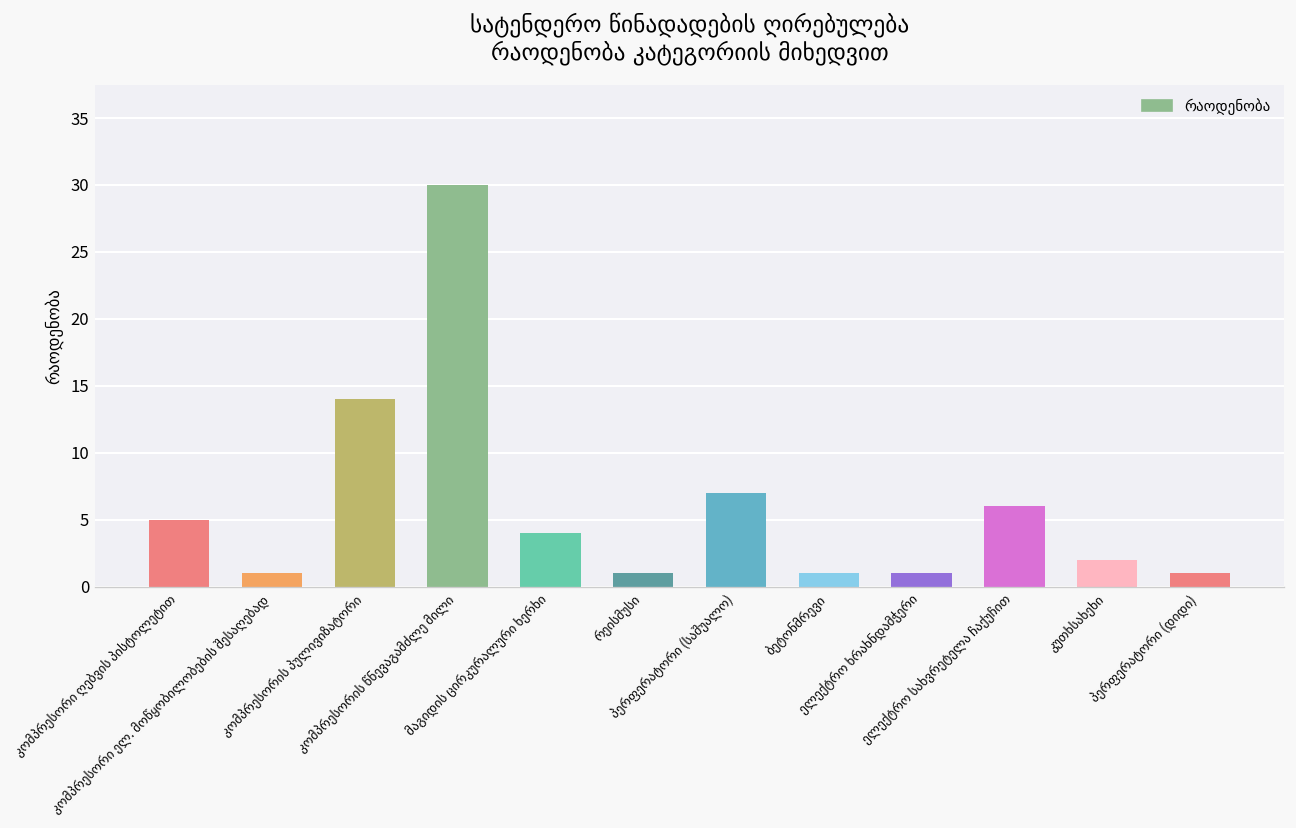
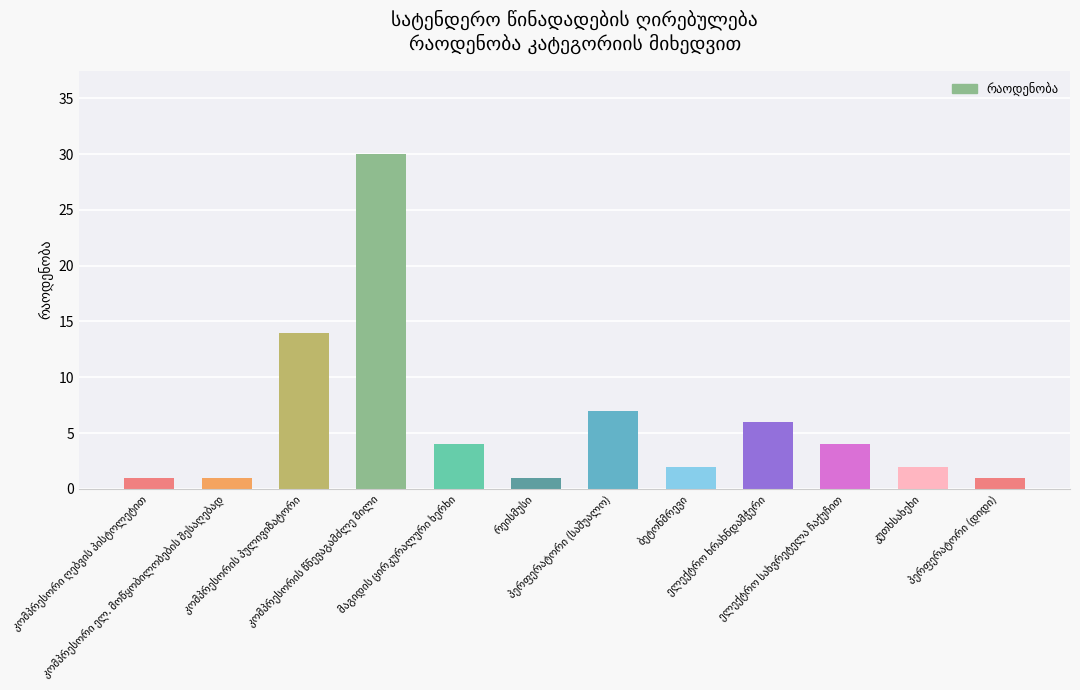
  {
-   "კომპრესორი ღებვის პისტოლეტით": 5,
+   "კომპრესორი ღებვის პისტოლეტით": 1,
    "კომპრესორი ელ. მოწყობილობების შესაღებად": 1,
    "კომპრესორის პულივიზატორი": 14,
    "კომპრესორის წნევაგამძლე მილი": 30,
    "მაგიდის ცირკურალური ხერხი": 4,
    "რეისმუსი": 1,
    "პერფერატორი (საშუალო)": 7,
-   "ბეტონმრევი": 1,
-   "ელექტრო ხრახნდამჭერი": 1,
-   "ელექტრო სახვრეტელა ჩაქუჩით": 6,
+   "ბეტონმრევი": 2,
+   "ელექტრო ხრახნდამჭერი": 6,
+   "ელექტრო სახვრეტელა ჩაქუჩით": 4,
    "კუთხსახეხი": 2,
    "პერფერატორი (დიდი)": 1
  }
